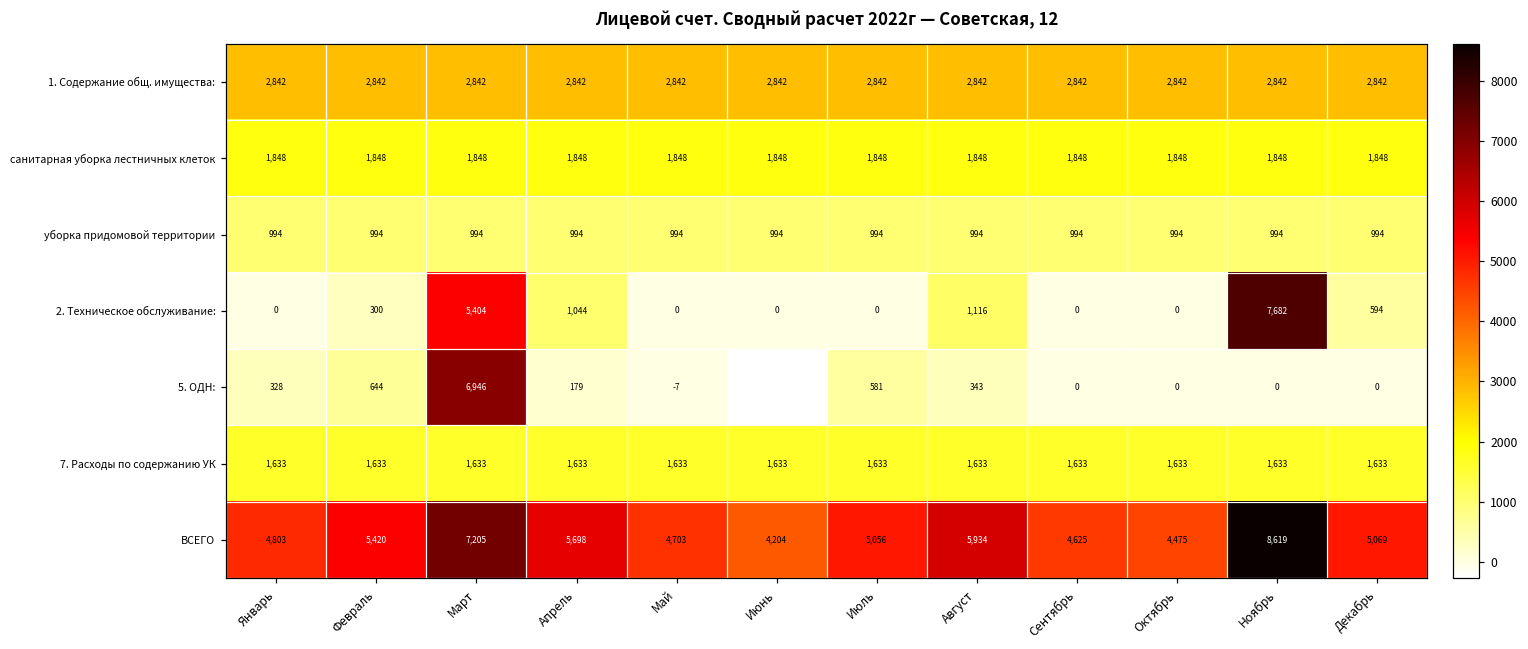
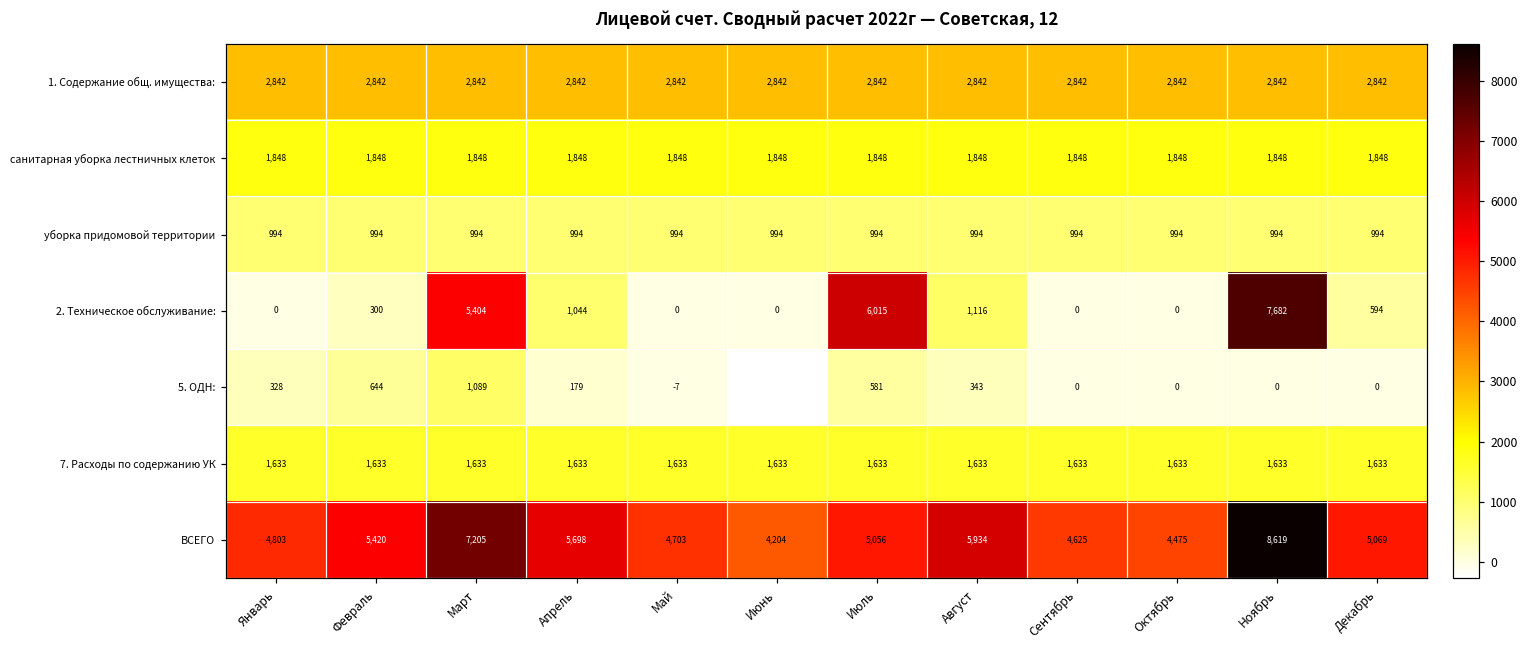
  {
    "1. Содержание общ. имущества:": {
      "Январь": "2,842",
      "Февраль": "2,842",
      "Март": "2,842",
      "Апрель": "2,842",
      "Май": "2,842",
      "Июнь": "2,842",
      "Июль": "2,842",
      "Август": "2,842",
      "Сентябрь": "2,842",
      "Октябрь": "2,842",
      "Ноябрь": "2,842",
      "Декабрь": "2,842"
    },
    "санитарная уборка лестничных клеток": {
      "Январь": "1,848",
      "Февраль": "1,848",
      "Март": "1,848",
      "Апрель": "1,848",
      "Май": "1,848",
      "Июнь": "1,848",
      "Июль": "1,848",
      "Август": "1,848",
      "Сентябрь": "1,848",
      "Октябрь": "1,848",
      "Ноябрь": "1,848",
      "Декабрь": "1,848"
    },
    "уборка придомовой территории": {
      "Январь": "994",
      "Февраль": "994",
      "Март": "994",
      "Апрель": "994",
      "Май": "994",
      "Июнь": "994",
      "Июль": "994",
      "Август": "994",
      "Сентябрь": "994",
      "Октябрь": "994",
      "Ноябрь": "994",
      "Декабрь": "994"
    },
    "2. Техническое обслуживание:": {
      "Январь": "0",
      "Февраль": "300",
      "Март": "5,404",
      "Апрель": "1,044",
      "Май": "0",
      "Июнь": "0",
-     "Июль": "0",
+     "Июль": "6,015",
      "Август": "1,116",
      "Сентябрь": "0",
      "Октябрь": "0",
      "Ноябрь": "7,682",
      "Декабрь": "594"
    },
    "5. ОДН:": {
      "Январь": "328",
      "Февраль": "644",
-     "Март": "6,946",
+     "Март": "1,089",
      "Апрель": "179",
      "Май": "-7",
      "Июль": "581",
      "Август": "343",
      "Сентябрь": "0",
      "Октябрь": "0",
      "Ноябрь": "0",
      "Декабрь": "0"
    },
    "7. Расходы по содержанию УК": {
      "Январь": "1,633",
      "Февраль": "1,633",
      "Март": "1,633",
      "Апрель": "1,633",
      "Май": "1,633",
      "Июнь": "1,633",
      "Июль": "1,633",
      "Август": "1,633",
      "Сентябрь": "1,633",
      "Октябрь": "1,633",
      "Ноябрь": "1,633",
      "Декабрь": "1,633"
    },
    "ВСЕГО": {
      "Январь": "4,803",
      "Февраль": "5,420",
      "Март": "7,205",
      "Апрель": "5,698",
      "Май": "4,703",
      "Июнь": "4,204",
      "Июль": "5,056",
      "Август": "5,934",
      "Сентябрь": "4,625",
      "Октябрь": "4,475",
      "Ноябрь": "8,619",
      "Декабрь": "5,069"
    }
  }
